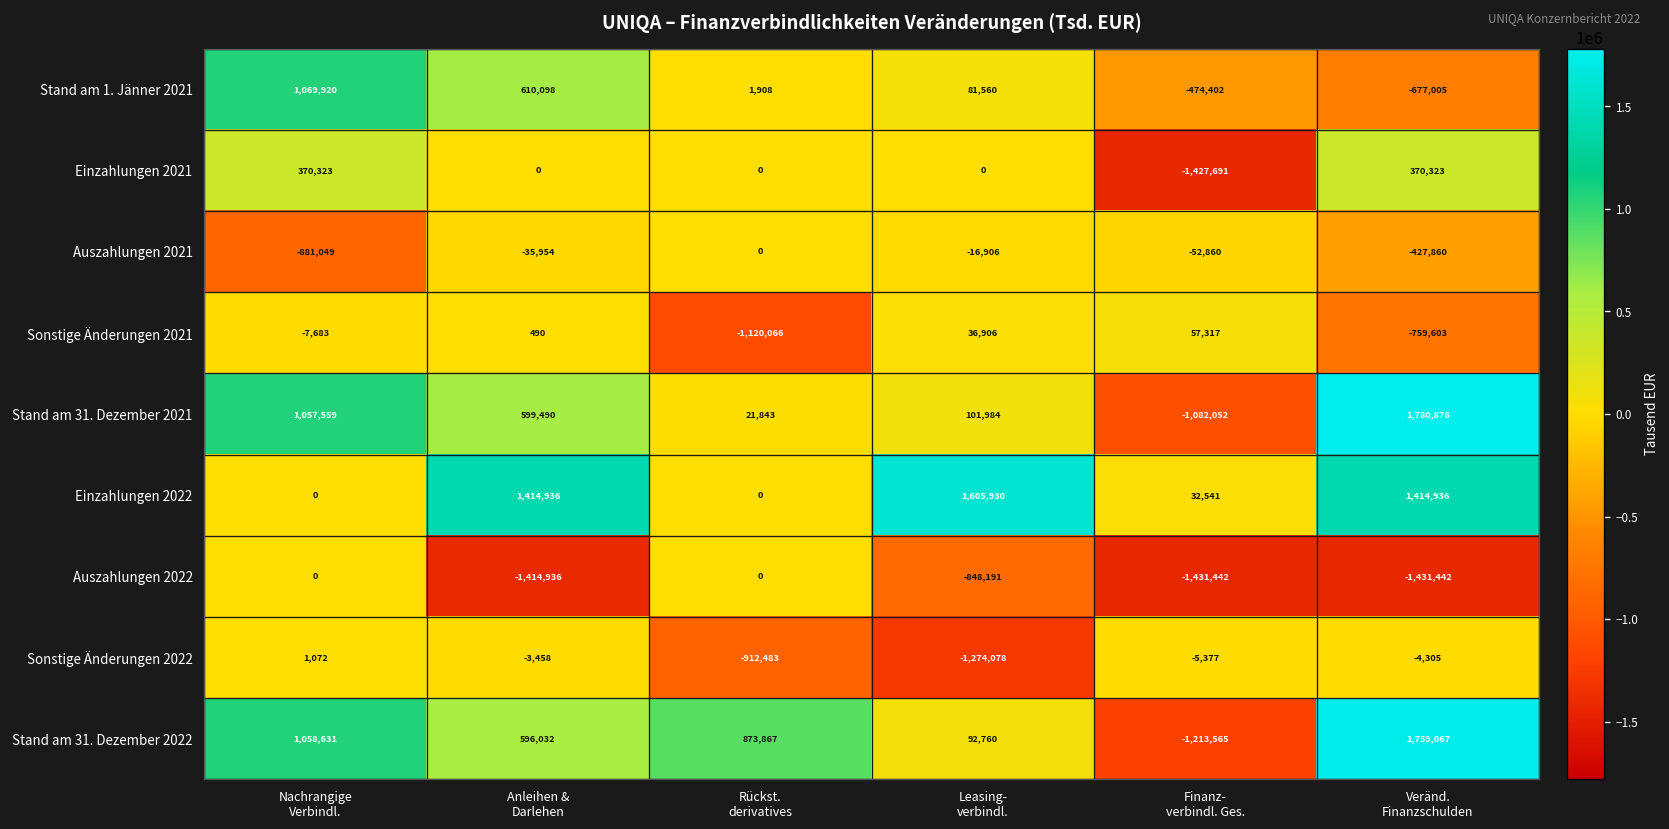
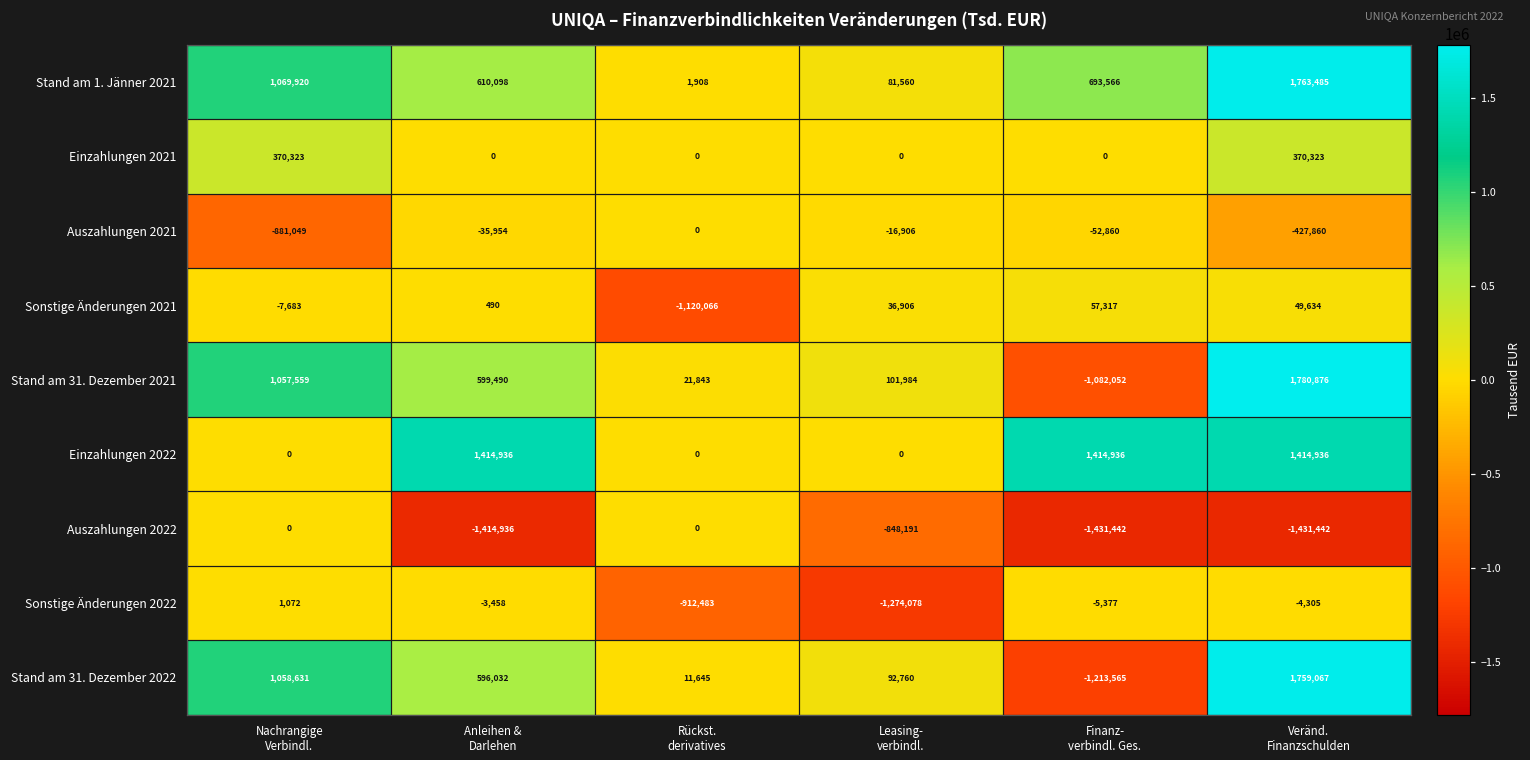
  {
    "Stand am 1. Jänner 2021": {
      "Nachrangige Verbindl.": "1,069,920",
      "Anleihen & Darlehen": "610,098",
      "Rückst. derivatives": "1,908",
      "Leasing- verbindl.": "81,560",
-     "Finanz- verbindl. Ges.": "-474,402",
-     "Veränd. Finanzschulden": "-677,005"
+     "Finanz- verbindl. Ges.": "693,566",
+     "Veränd. Finanzschulden": "1,763,485"
    },
    "Einzahlungen 2021": {
      "Nachrangige Verbindl.": "370,323",
      "Anleihen & Darlehen": "0",
      "Rückst. derivatives": "0",
      "Leasing- verbindl.": "0",
-     "Finanz- verbindl. Ges.": "-1,427,691",
+     "Finanz- verbindl. Ges.": "0",
      "Veränd. Finanzschulden": "370,323"
    },
    "Auszahlungen 2021": {
      "Nachrangige Verbindl.": "-881,049",
      "Anleihen & Darlehen": "-35,954",
      "Rückst. derivatives": "0",
      "Leasing- verbindl.": "-16,906",
      "Finanz- verbindl. Ges.": "-52,860",
      "Veränd. Finanzschulden": "-427,860"
    },
    "Sonstige Änderungen 2021": {
      "Nachrangige Verbindl.": "-7,683",
      "Anleihen & Darlehen": "490",
      "Rückst. derivatives": "-1,120,066",
      "Leasing- verbindl.": "36,906",
      "Finanz- verbindl. Ges.": "57,317",
-     "Veränd. Finanzschulden": "-759,603"
+     "Veränd. Finanzschulden": "49,634"
    },
    "Stand am 31. Dezember 2021": {
      "Nachrangige Verbindl.": "1,057,559",
      "Anleihen & Darlehen": "599,490",
      "Rückst. derivatives": "21,843",
      "Leasing- verbindl.": "101,984",
      "Finanz- verbindl. Ges.": "-1,082,052",
      "Veränd. Finanzschulden": "1,780,876"
    },
    "Einzahlungen 2022": {
      "Nachrangige Verbindl.": "0",
      "Anleihen & Darlehen": "1,414,936",
      "Rückst. derivatives": "0",
-     "Leasing- verbindl.": "1,605,930",
-     "Finanz- verbindl. Ges.": "32,541",
+     "Leasing- verbindl.": "0",
+     "Finanz- verbindl. Ges.": "1,414,936",
      "Veränd. Finanzschulden": "1,414,936"
    },
    "Auszahlungen 2022": {
      "Nachrangige Verbindl.": "0",
      "Anleihen & Darlehen": "-1,414,936",
      "Rückst. derivatives": "0",
      "Leasing- verbindl.": "-848,191",
      "Finanz- verbindl. Ges.": "-1,431,442",
      "Veränd. Finanzschulden": "-1,431,442"
    },
    "Sonstige Änderungen 2022": {
      "Nachrangige Verbindl.": "1,072",
      "Anleihen & Darlehen": "-3,458",
      "Rückst. derivatives": "-912,483",
      "Leasing- verbindl.": "-1,274,078",
      "Finanz- verbindl. Ges.": "-5,377",
      "Veränd. Finanzschulden": "-4,305"
    },
    "Stand am 31. Dezember 2022": {
      "Nachrangige Verbindl.": "1,058,631",
      "Anleihen & Darlehen": "596,032",
-     "Rückst. derivatives": "873,867",
+     "Rückst. derivatives": "11,645",
      "Leasing- verbindl.": "92,760",
      "Finanz- verbindl. Ges.": "-1,213,565",
      "Veränd. Finanzschulden": "1,759,067"
    }
  }
